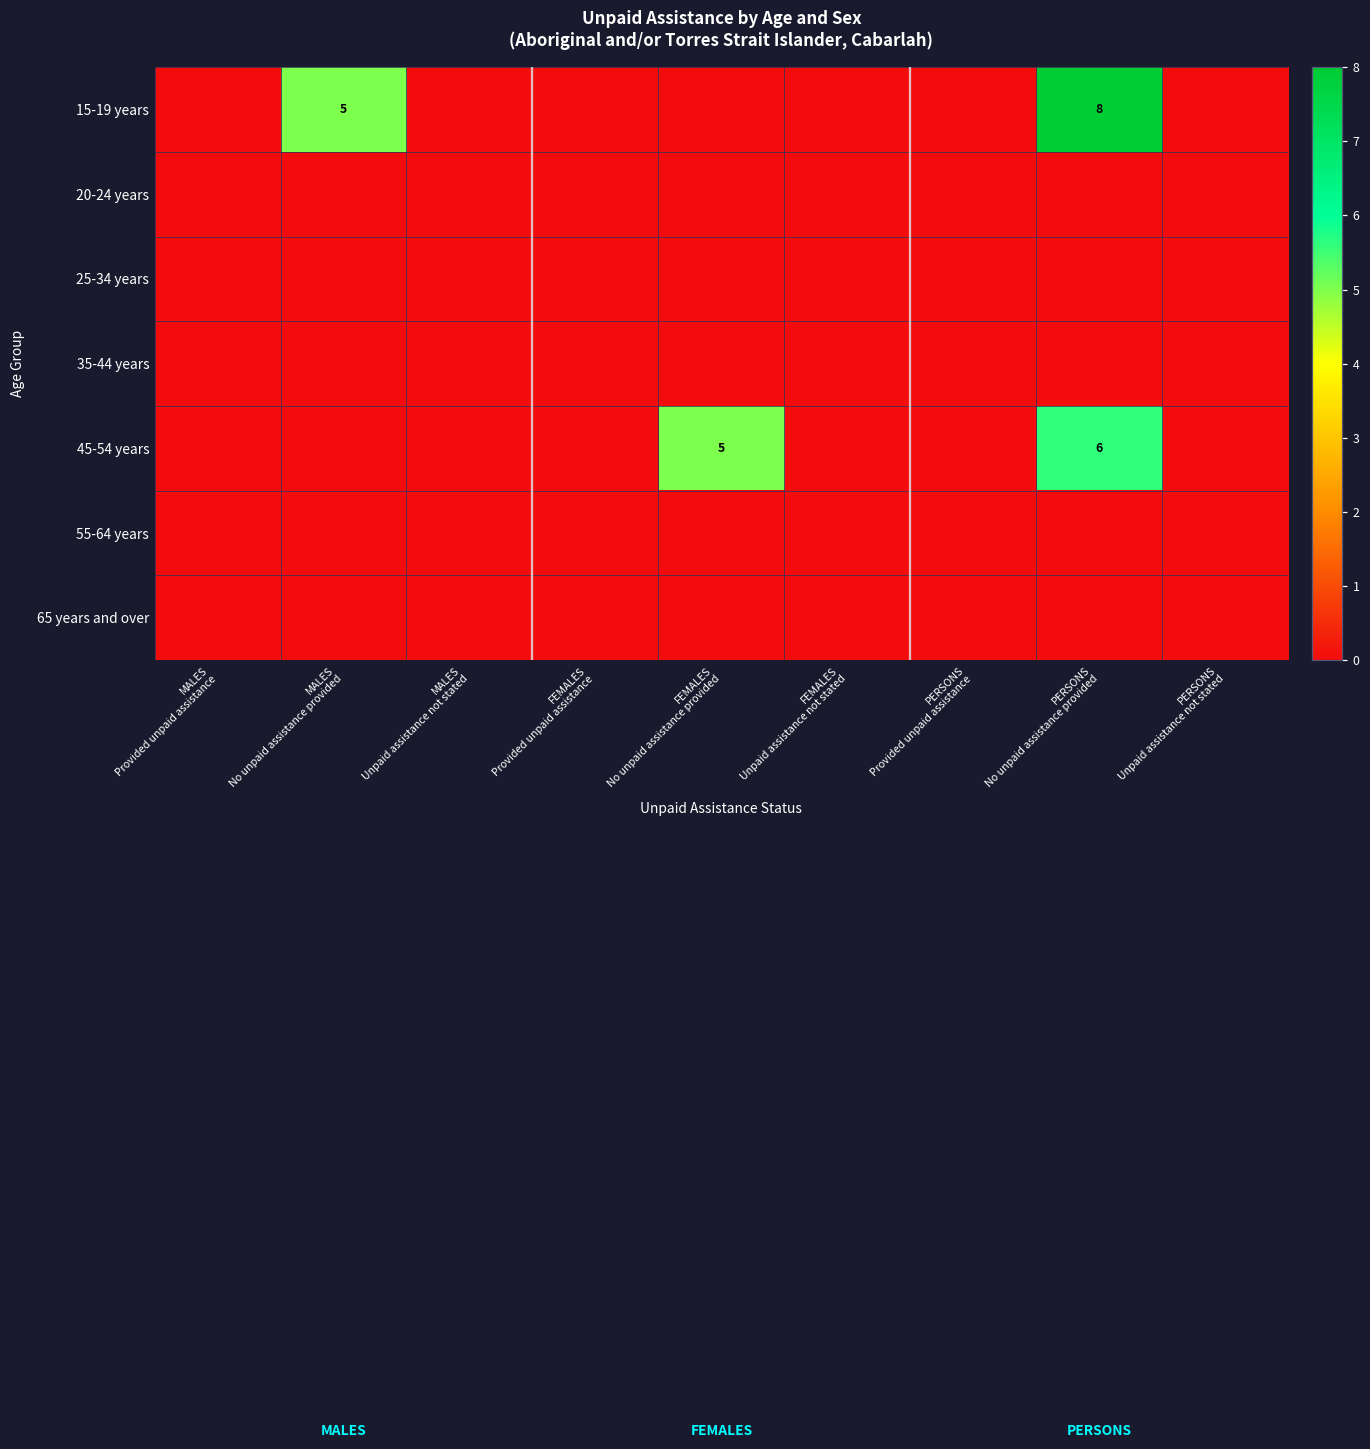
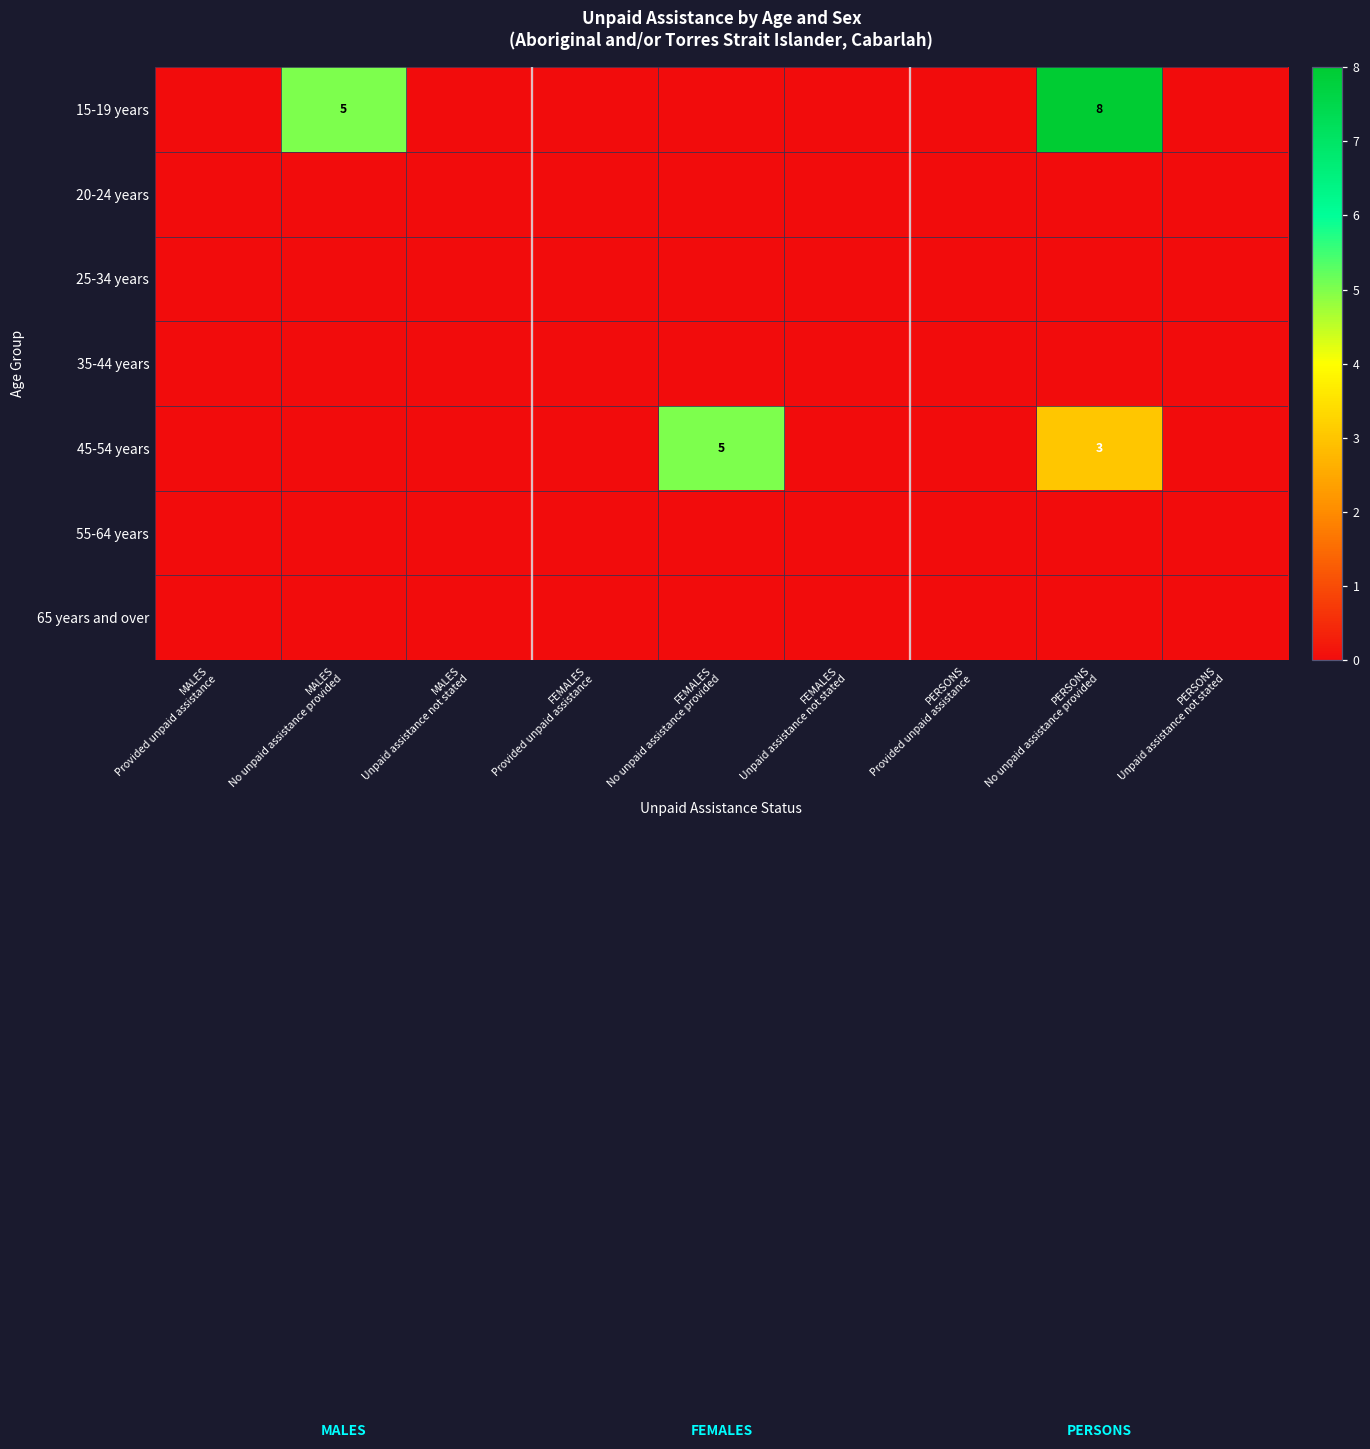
  {
    "15-19 years": {
      "MALES No unpaid assistance provided": 5,
      "PERSONS No unpaid assistance provided": 8
    },
    "45-54 years": {
      "FEMALES No unpaid assistance provided": 5,
-     "PERSONS No unpaid assistance provided": 6
+     "PERSONS No unpaid assistance provided": 3
    }
  }
